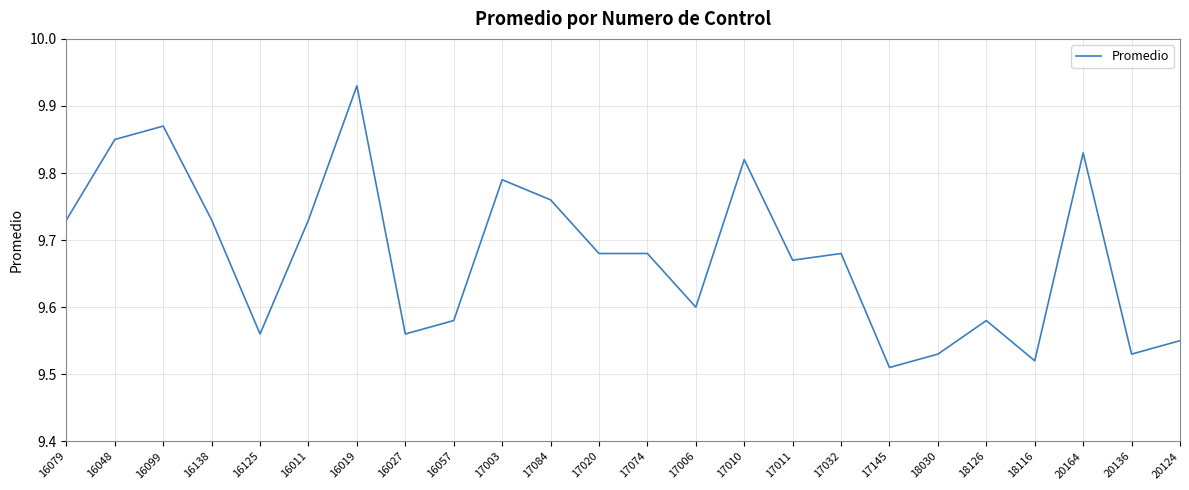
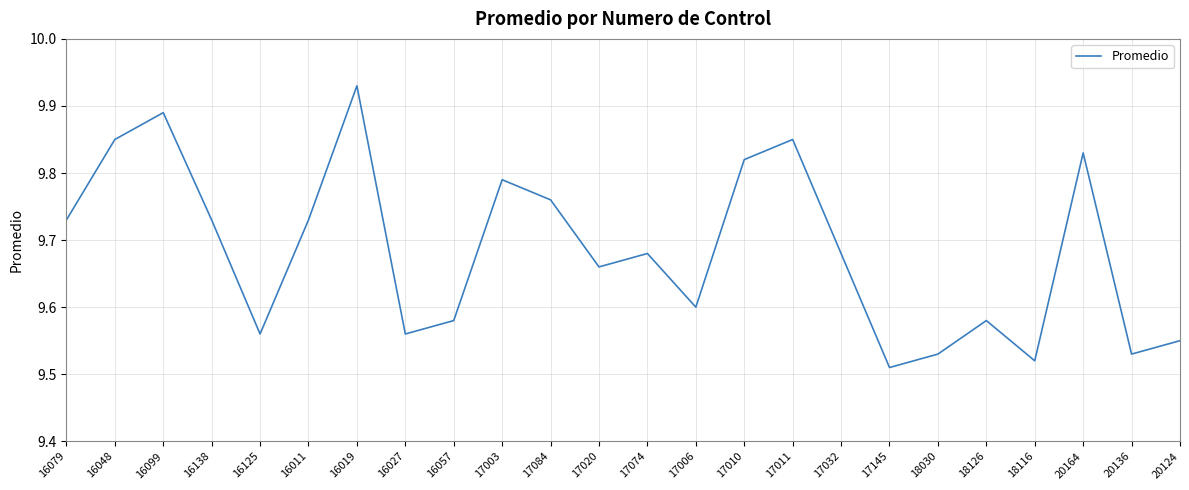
  {
    "16079": 9.73,
    "16048": 9.85,
-   "16099": 9.87,
+   "16099": 9.89,
    "16138": 9.73,
    "16125": 9.56,
    "16011": 9.73,
    "16019": 9.93,
    "16027": 9.56,
    "16057": 9.58,
    "17003": 9.79,
    "17084": 9.76,
-   "17020": 9.68,
+   "17020": 9.66,
    "17074": 9.68,
    "17006": 9.60,
    "17010": 9.82,
-   "17011": 9.67,
+   "17011": 9.85,
    "17032": 9.68,
    "17145": 9.51,
    "18030": 9.53,
    "18126": 9.58,
    "18116": 9.52,
    "20164": 9.83,
    "20136": 9.53,
    "20124": 9.55
  }
